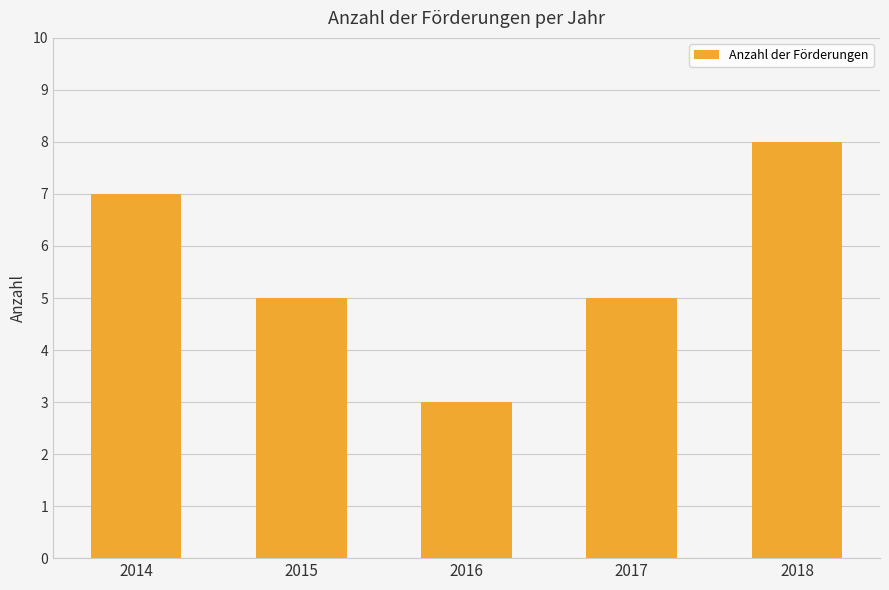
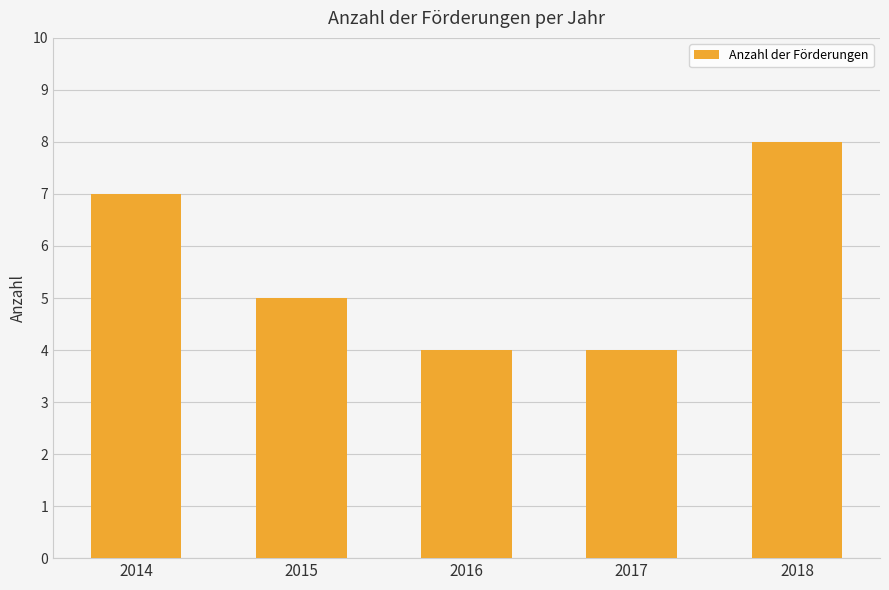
  {
    "2014": 7,
    "2015": 5,
-   "2016": 3,
-   "2017": 5,
+   "2016": 4,
+   "2017": 4,
    "2018": 8
  }
